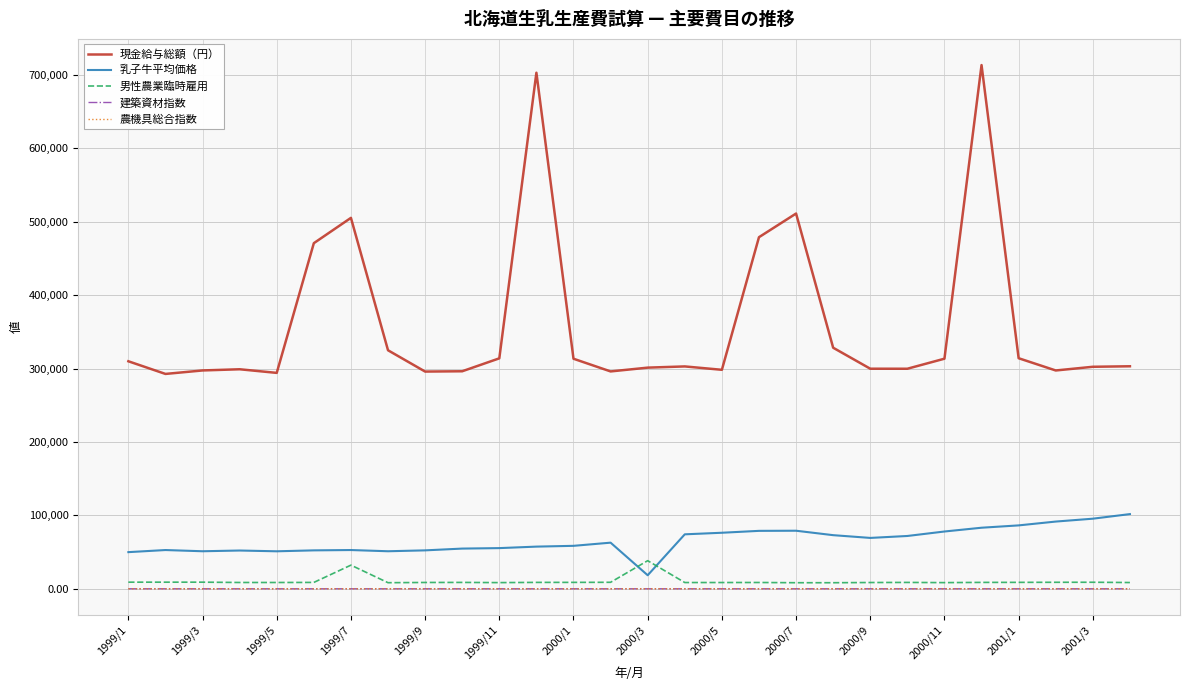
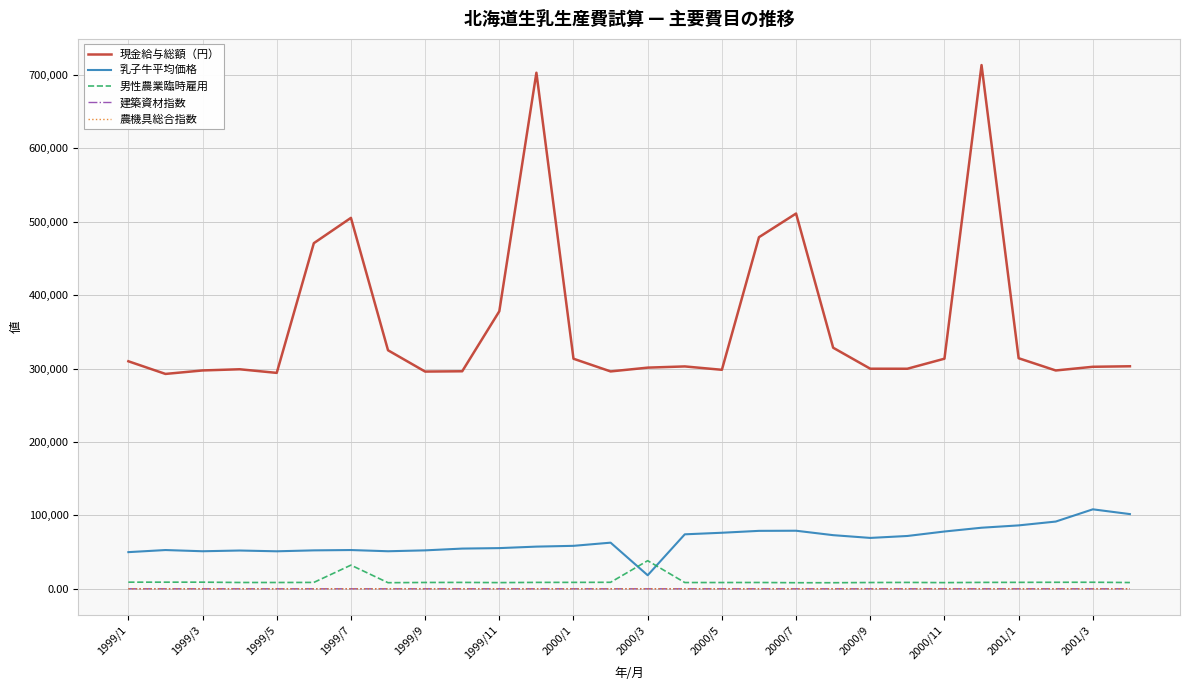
  {
    "現金給与総額（円）": {
      "1999/1": "310,000",
      "1999/3": "300,000",
      "1999/5": "290,000",
      "1999/7": "510,000",
      "1999/9": "300,000",
-     "1999/11": "310,000",
+     "1999/11": "380,000",
      "2000/1": "310,000",
      "2000/3": "300,000",
      "2000/5": "300,000",
      "2000/7": "510,000",
      "2000/9": "300,000",
      "2000/11": "310,000",
      "2001/1": "310,000",
      "2001/3": "300,000"
    },
    "乳子牛平均価格": {
      "1999/1": "50,000",
      "1999/3": "50,000",
      "1999/5": "50,000",
      "1999/7": "50,000",
      "1999/9": "50,000",
      "1999/11": "60,000",
      "2000/1": "60,000",
      "2000/3": "20,000",
      "2000/5": "80,000",
      "2000/7": "80,000",
      "2000/9": "70,000",
      "2000/11": "80,000",
      "2001/1": "90,000",
-     "2001/3": "100,000"
+     "2001/3": "110,000"
    },
    "男性農業臨時雇用": {
      "1999/1": "10,000",
      "1999/3": "10,000",
      "1999/5": "10,000",
      "1999/7": "30,000",
      "1999/9": "10,000",
      "1999/11": "10,000",
      "2000/1": "10,000",
      "2000/3": "40,000",
      "2000/5": "10,000",
      "2000/7": "10,000",
      "2000/9": "10,000",
      "2000/11": "10,000",
      "2001/1": "10,000",
      "2001/3": "10,000"
    },
    "農機具総合指数": {
      "1999/1": "0",
      "1999/3": "0",
      "1999/5": "0",
      "1999/7": "0",
      "1999/9": "0",
      "1999/11": "0",
      "2000/1": "0",
      "2000/3": "0",
      "2000/5": "0",
      "2000/7": "0",
      "2000/9": "0",
      "2000/11": "0",
      "2001/1": "0",
      "2001/3": "0"
    }
  }
